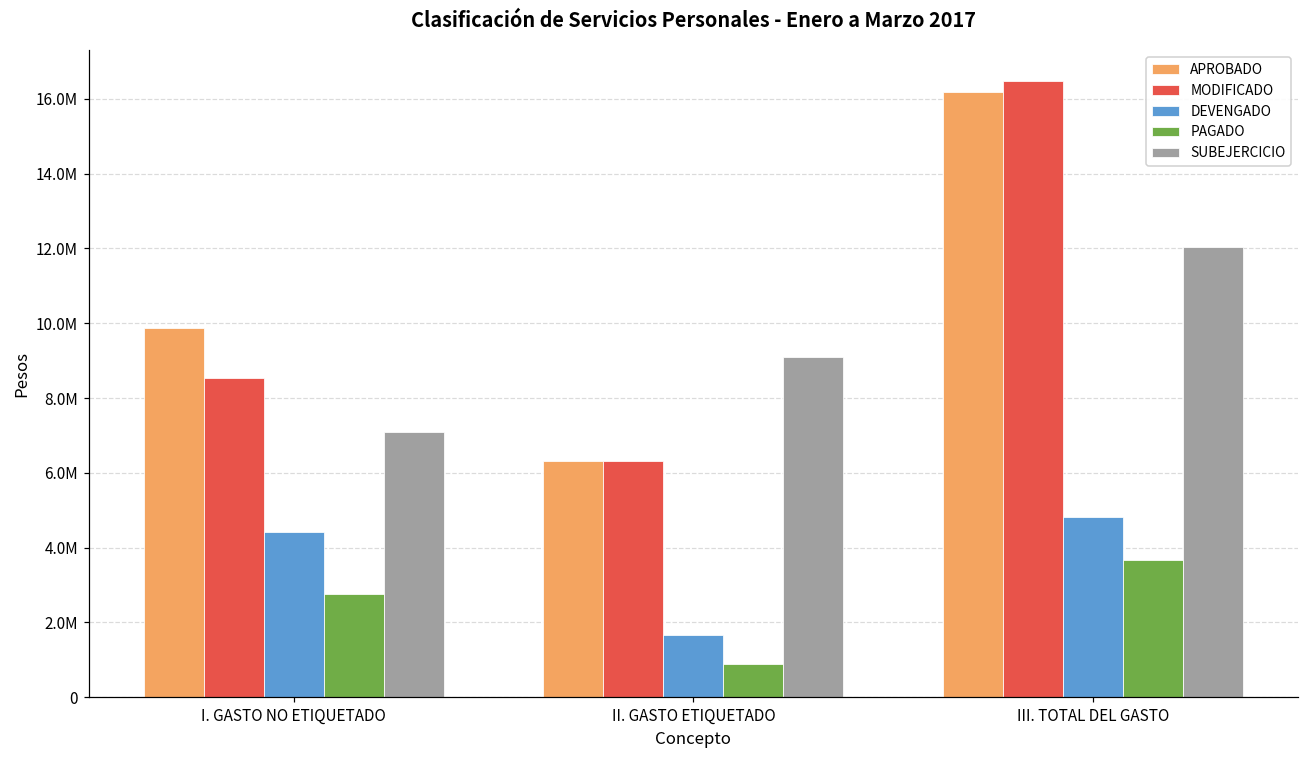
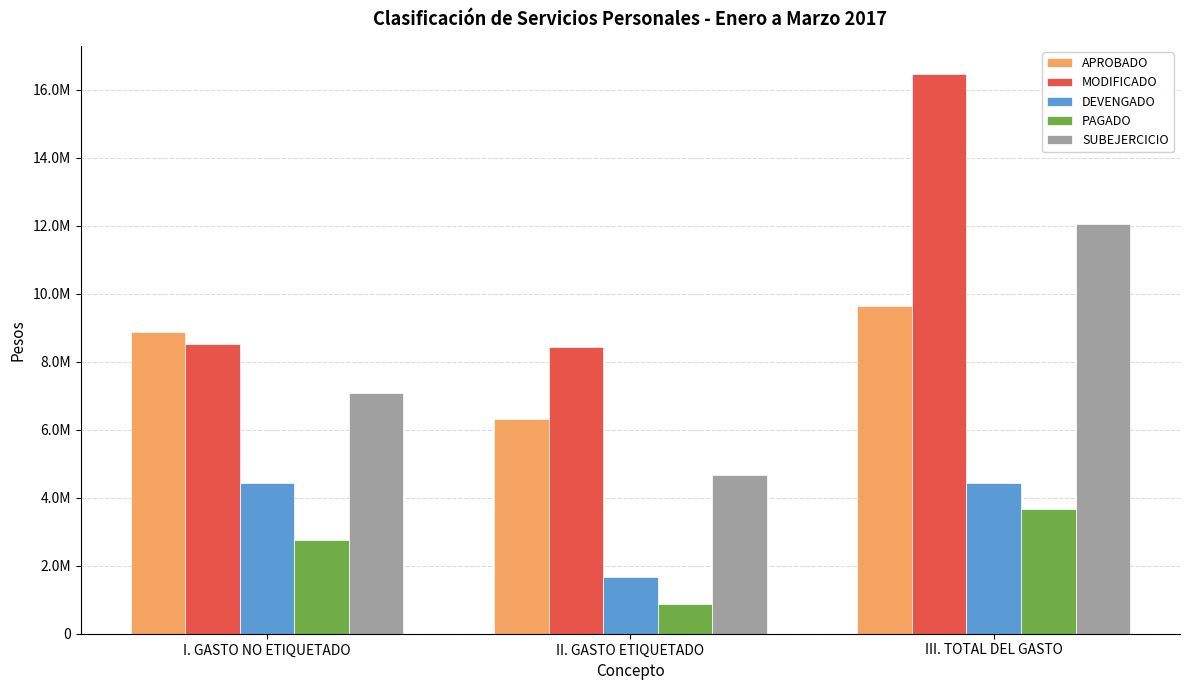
  {
    "APROBADO": {
-     "I. GASTO NO ETIQUETADO": 9900000,
+     "I. GASTO NO ETIQUETADO": 8900000,
      "II. GASTO ETIQUETADO": 6300000,
-     "III. TOTAL DEL GASTO": 16200000
+     "III. TOTAL DEL GASTO": 9600000
    },
    "MODIFICADO": {
      "I. GASTO NO ETIQUETADO": 8500000,
-     "II. GASTO ETIQUETADO": 6300000,
+     "II. GASTO ETIQUETADO": 8400000,
      "III. TOTAL DEL GASTO": 16500000
    },
    "DEVENGADO": {
      "I. GASTO NO ETIQUETADO": 4400000,
      "II. GASTO ETIQUETADO": 1700000,
-     "III. TOTAL DEL GASTO": 4800000
+     "III. TOTAL DEL GASTO": 4400000
    },
    "PAGADO": {
      "I. GASTO NO ETIQUETADO": 2800000,
      "II. GASTO ETIQUETADO": 900000,
      "III. TOTAL DEL GASTO": 3700000
    },
    "SUBEJERCICIO": {
      "I. GASTO NO ETIQUETADO": 7100000,
-     "II. GASTO ETIQUETADO": 9100000,
+     "II. GASTO ETIQUETADO": 4700000,
      "III. TOTAL DEL GASTO": 12000000
    }
  }
